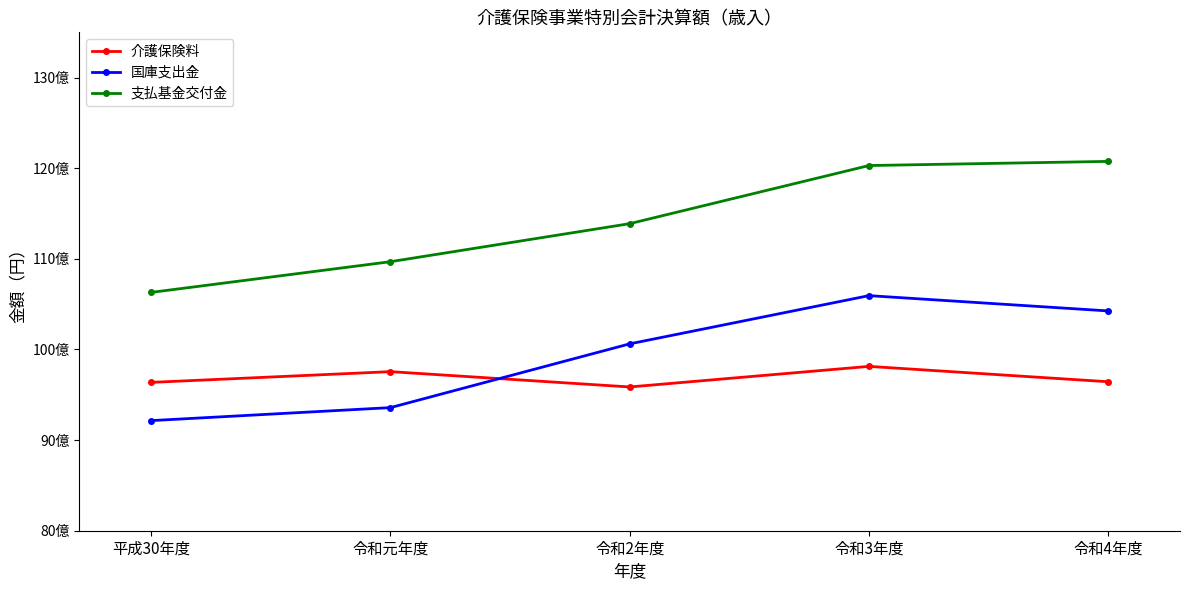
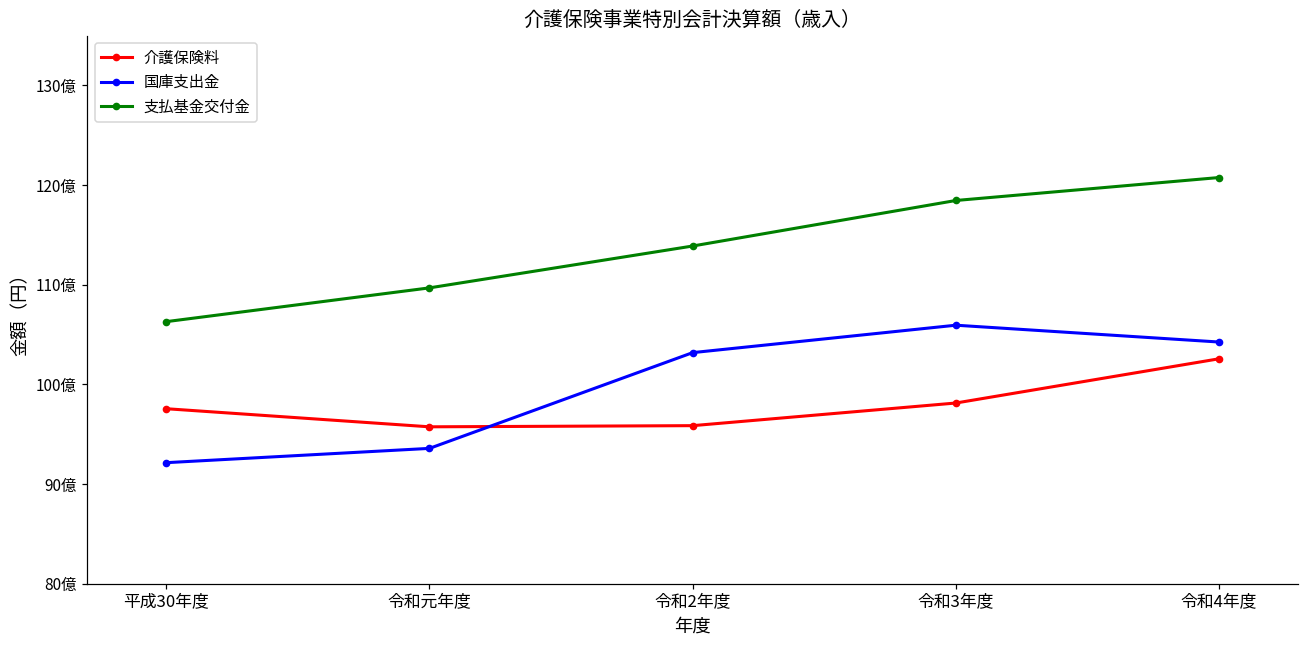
  {
    "介護保険料": {
-     "平成30年度": "96億",
-     "令和元年度": "98億",
+     "平成30年度": "98億",
+     "令和元年度": "96億",
      "令和2年度": "96億",
      "令和3年度": "98億",
-     "令和4年度": "96億"
+     "令和4年度": "103億"
    },
    "国庫支出金": {
      "平成30年度": "92億",
      "令和元年度": "94億",
-     "令和2年度": "101億",
+     "令和2年度": "103億",
      "令和3年度": "106億",
      "令和4年度": "104億"
    },
    "支払基金交付金": {
      "平成30年度": "106億",
      "令和元年度": "110億",
      "令和2年度": "114億",
-     "令和3年度": "120億",
+     "令和3年度": "118億",
      "令和4年度": "121億"
    }
  }
